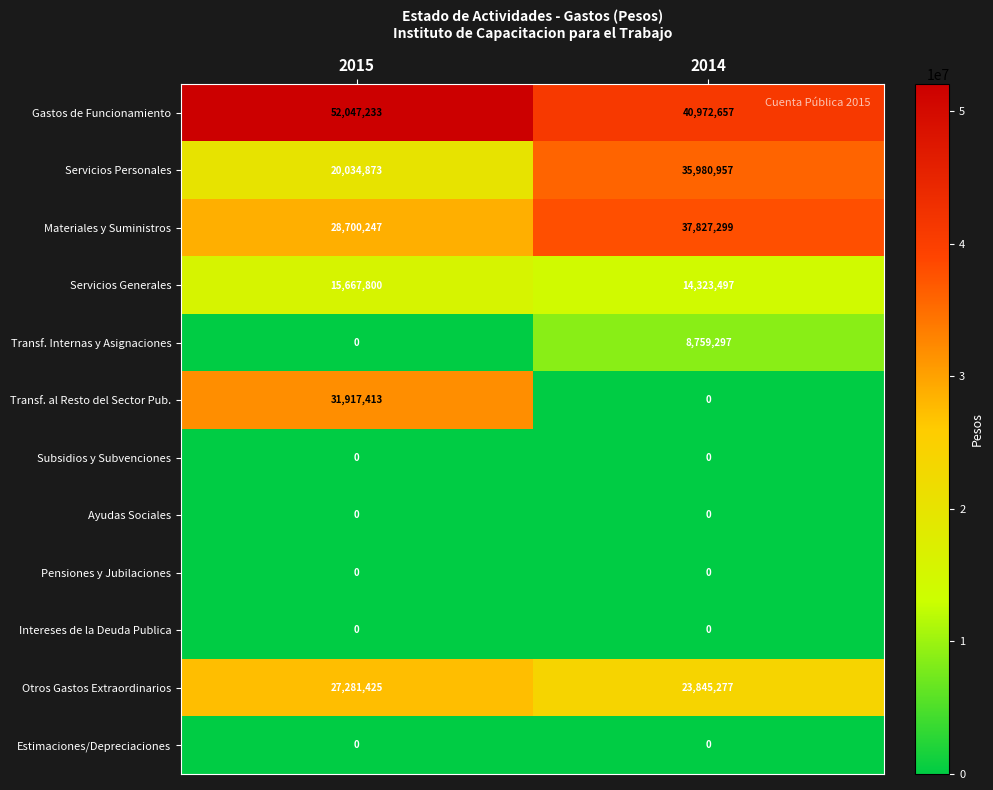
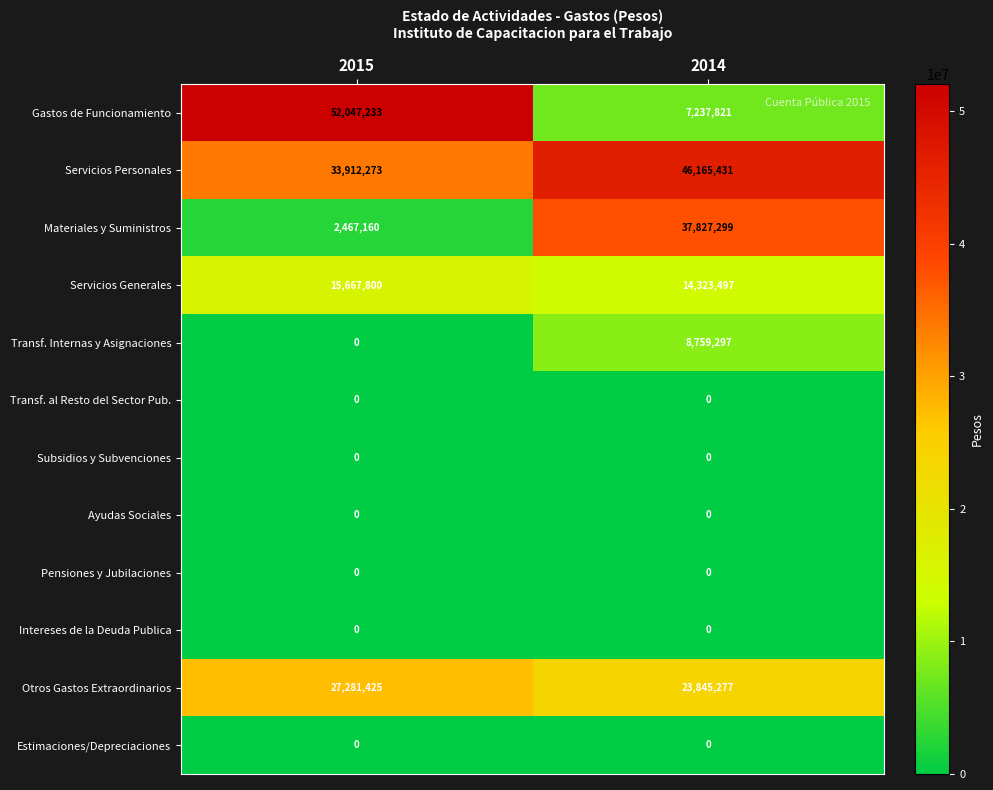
  {
    "Gastos de Funcionamiento": {
      "2015": "52,047,233",
-     "2014": "40,972,657"
+     "2014": "7,237,821"
    },
    "Servicios Personales": {
-     "2015": "20,034,873",
-     "2014": "35,980,957"
+     "2015": "33,912,273",
+     "2014": "46,165,431"
    },
    "Materiales y Suministros": {
-     "2015": "28,700,247",
+     "2015": "2,467,160",
      "2014": "37,827,299"
    },
    "Servicios Generales": {
      "2015": "15,667,800",
      "2014": "14,323,497"
    },
    "Transf. Internas y Asignaciones": {
      "2015": "0",
      "2014": "8,759,297"
    },
    "Transf. al Resto del Sector Pub.": {
-     "2015": "31,917,413",
+     "2015": "0",
      "2014": "0"
    },
    "Subsidios y Subvenciones": {
      "2015": "0",
      "2014": "0"
    },
    "Ayudas Sociales": {
      "2015": "0",
      "2014": "0"
    },
    "Pensiones y Jubilaciones": {
      "2015": "0",
      "2014": "0"
    },
    "Intereses de la Deuda Publica": {
      "2015": "0",
      "2014": "0"
    },
    "Otros Gastos Extraordinarios": {
      "2015": "27,281,425",
      "2014": "23,845,277"
    },
    "Estimaciones/Depreciaciones": {
      "2015": "0",
      "2014": "0"
    }
  }
